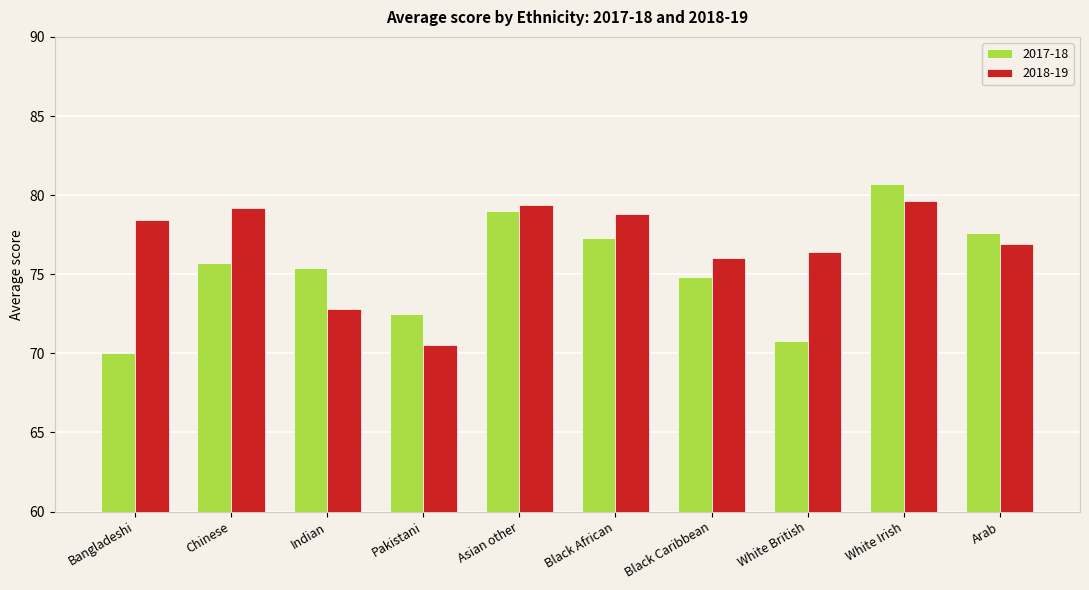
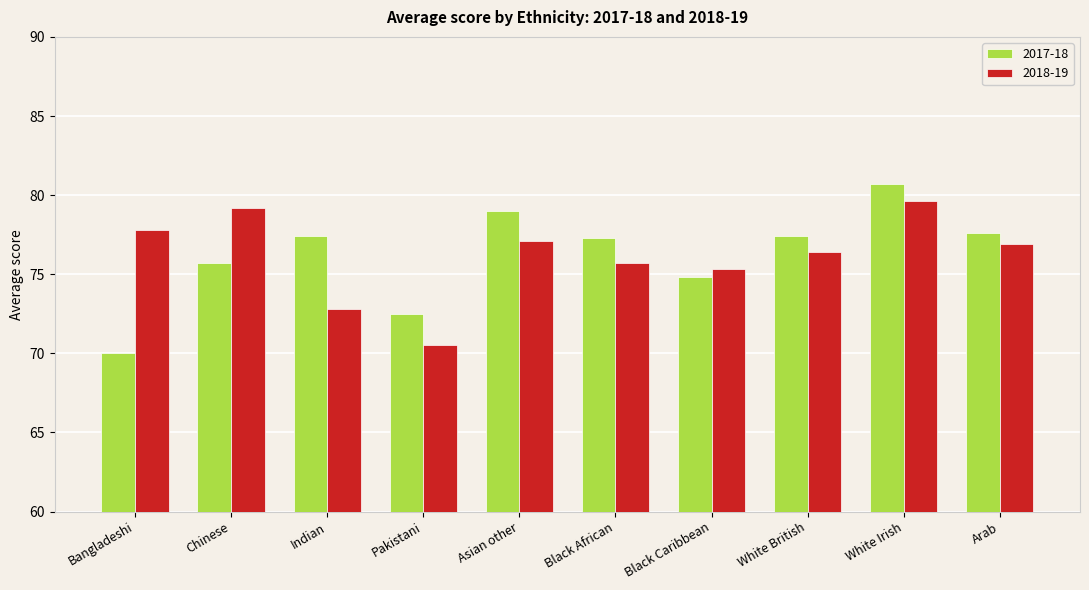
  {
    "2017-18": {
      "Bangladeshi": 70.0,
      "Chinese": 75.7,
-     "Indian": 75.4,
+     "Indian": 77.4,
      "Pakistani": 72.5,
      "Asian other": 79.0,
      "Black African": 77.3,
      "Black Caribbean": 74.8,
-     "White British": 70.8,
+     "White British": 77.4,
      "White Irish": 80.7,
      "Arab": 77.6
    },
    "2018-19": {
-     "Bangladeshi": 78.4,
+     "Bangladeshi": 77.8,
      "Chinese": 79.2,
      "Indian": 72.8,
      "Pakistani": 70.5,
-     "Asian other": 79.4,
-     "Black African": 78.8,
-     "Black Caribbean": 76.0,
+     "Asian other": 77.1,
+     "Black African": 75.7,
+     "Black Caribbean": 75.3,
      "White British": 76.4,
      "White Irish": 79.6,
      "Arab": 76.9
    }
  }
